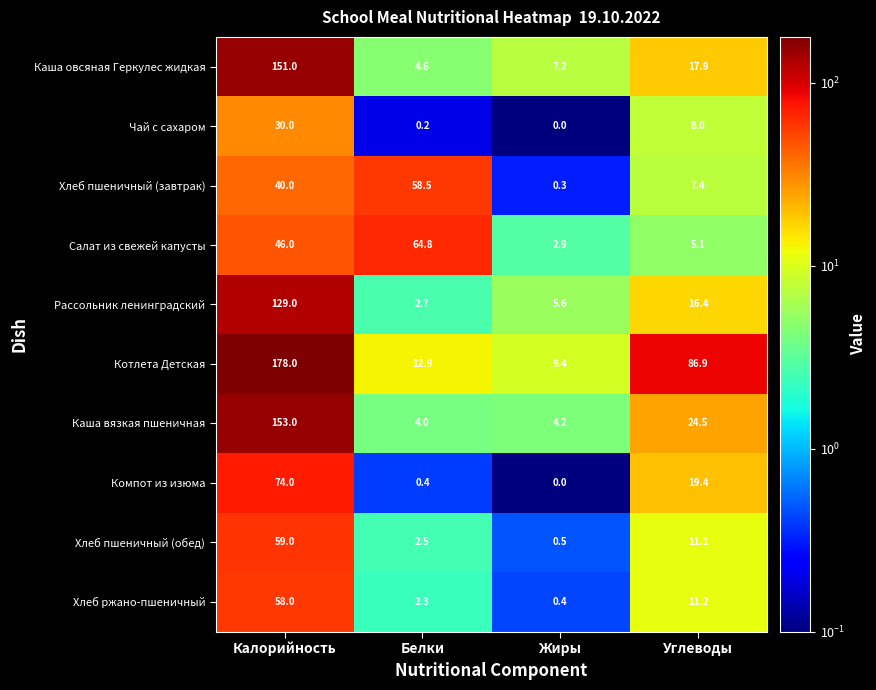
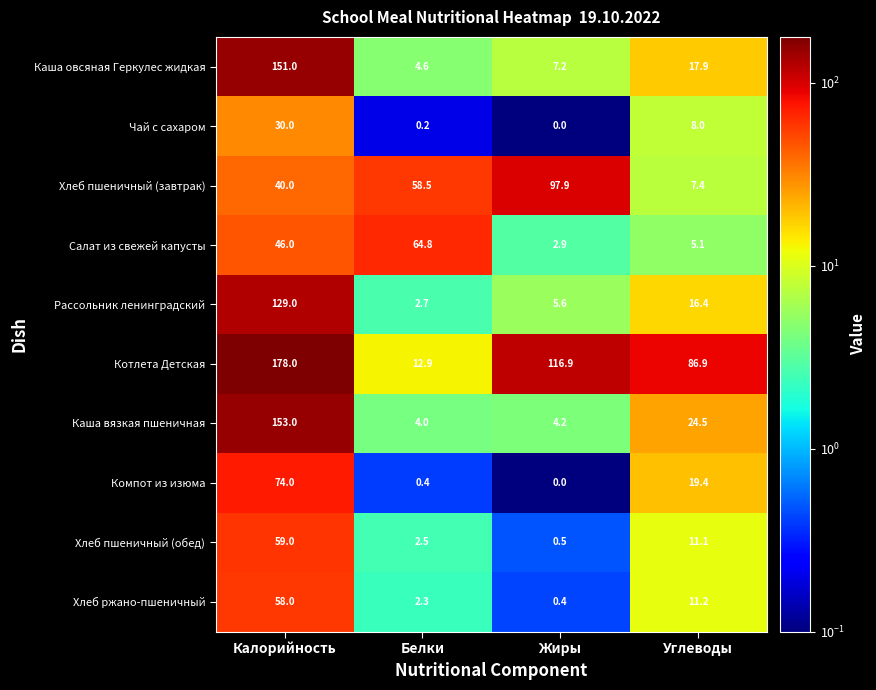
  {
    "Каша овсяная Геркулес жидкая": {
      "Калорийность": 151.0,
      "Белки": 4.6,
      "Жиры": 7.2,
      "Углеводы": 17.9
    },
    "Чай с сахаром": {
      "Калорийность": 30.0,
      "Белки": 0.2,
      "Жиры": 0.0,
      "Углеводы": 8.0
    },
    "Хлеб пшеничный (завтрак)": {
      "Калорийность": 40.0,
      "Белки": 58.5,
-     "Жиры": 0.3,
+     "Жиры": 97.9,
      "Углеводы": 7.4
    },
    "Салат из свежей капусты": {
      "Калорийность": 46.0,
      "Белки": 64.8,
      "Жиры": 2.9,
      "Углеводы": 5.1
    },
    "Рассольник ленинградский": {
      "Калорийность": 129.0,
      "Белки": 2.7,
      "Жиры": 5.6,
      "Углеводы": 16.4
    },
    "Котлета Детская": {
      "Калорийность": 178.0,
      "Белки": 12.9,
-     "Жиры": 9.4,
+     "Жиры": 116.9,
      "Углеводы": 86.9
    },
    "Каша вязкая пшеничная": {
      "Калорийность": 153.0,
      "Белки": 4.0,
      "Жиры": 4.2,
      "Углеводы": 24.5
    },
    "Компот из изюма": {
      "Калорийность": 74.0,
      "Белки": 0.4,
      "Жиры": 0.0,
      "Углеводы": 19.4
    },
    "Хлеб пшеничный (обед)": {
      "Калорийность": 59.0,
      "Белки": 2.5,
      "Жиры": 0.5,
      "Углеводы": 11.1
    },
    "Хлеб ржано-пшеничный": {
      "Калорийность": 58.0,
      "Белки": 2.3,
      "Жиры": 0.4,
      "Углеводы": 11.2
    }
  }
